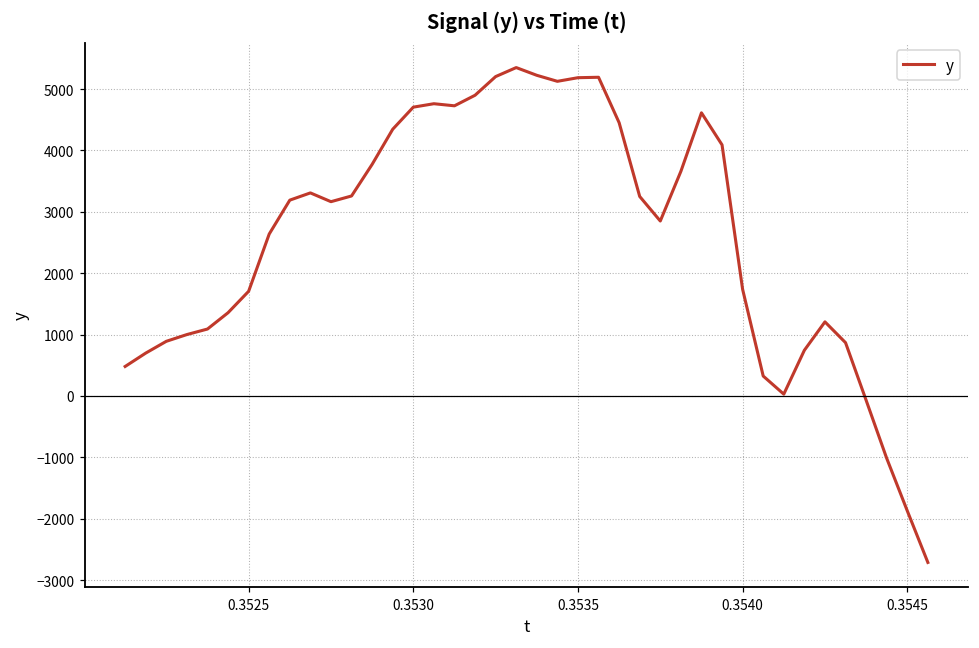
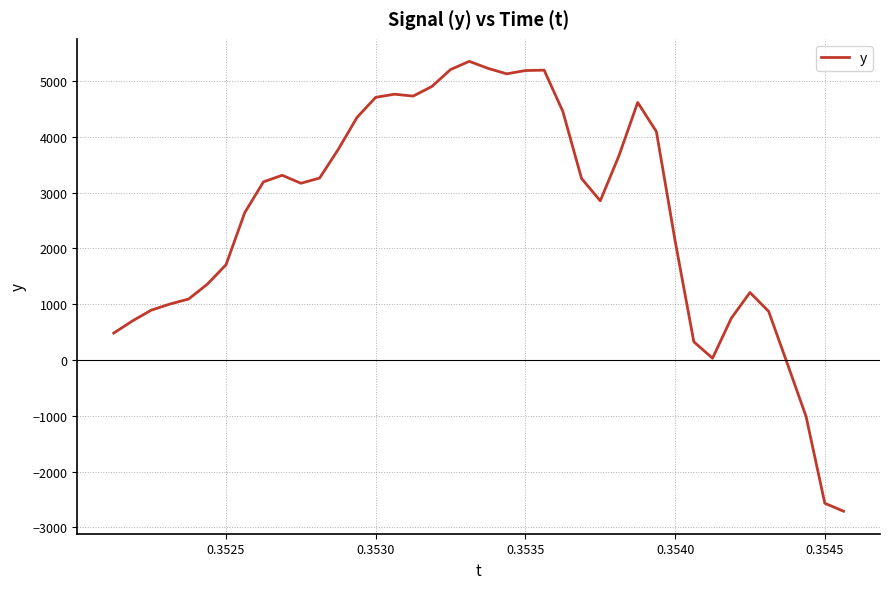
  {
    "0.3525": 1700,
    "0.3530": 4700,
    "0.3535": 5200,
-   "0.3540": 1700,
-   "0.3545": -1900
+   "0.3540": 2100,
+   "0.3545": -2600
  }
